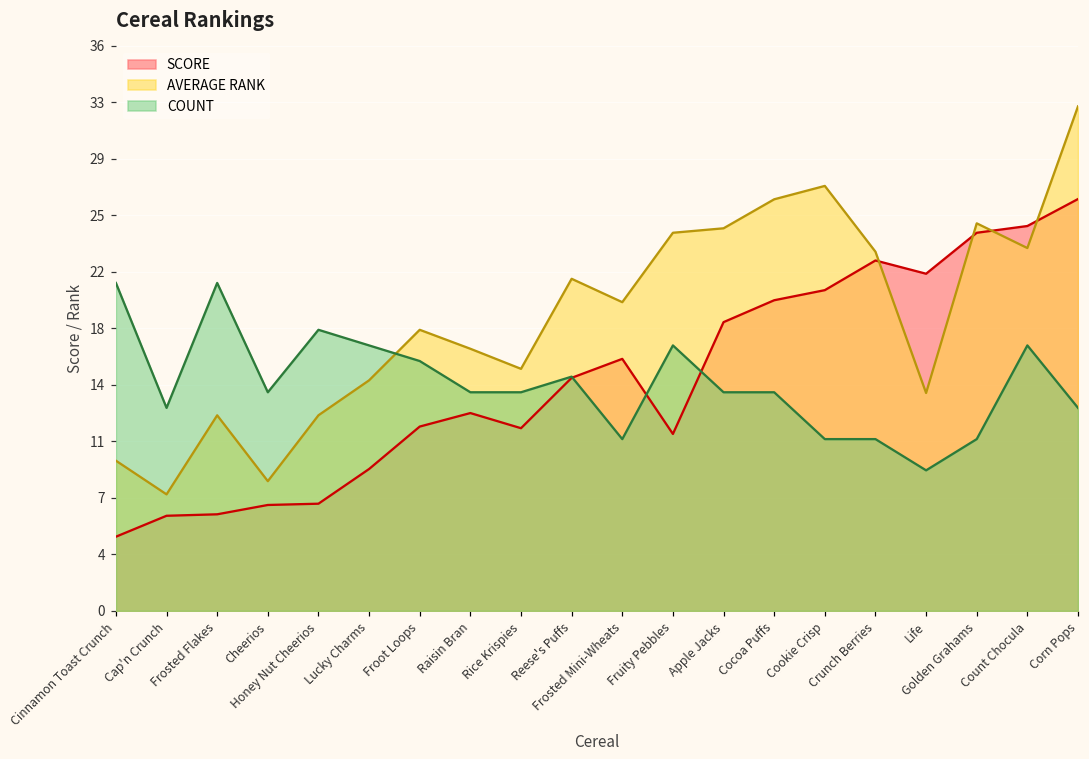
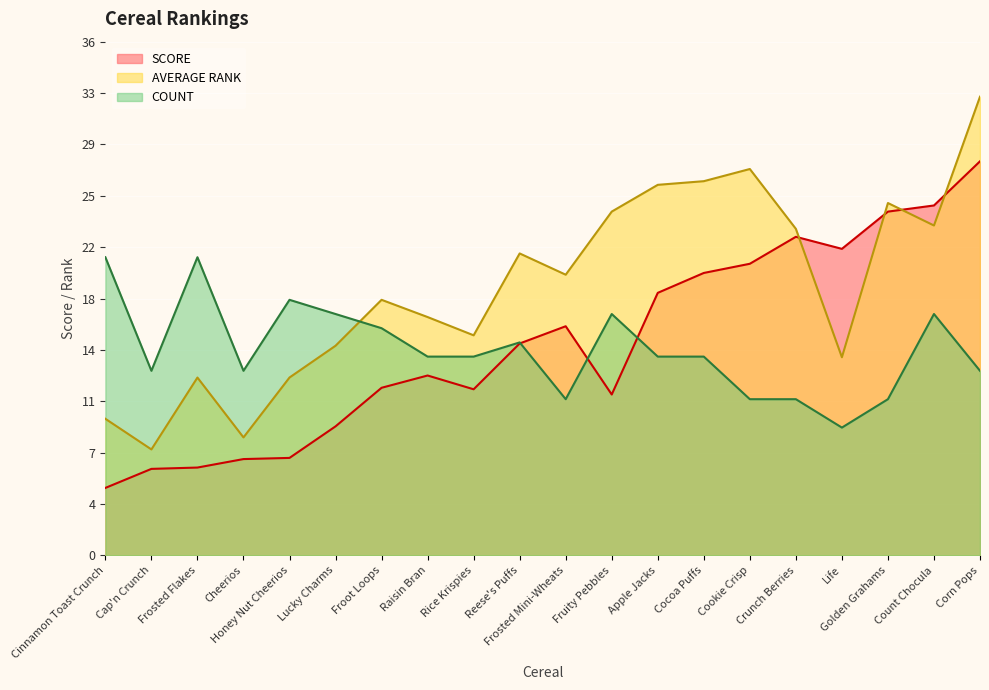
  {
    "SCORE": {
      "Cinnamon Toast Crunch": 4.8,
      "Cap'n Crunch": 6.1,
      "Frosted Flakes": 6.2,
      "Cheerios": 6.8,
      "Honey Nut Cheerios": 6.9,
      "Lucky Charms": 9.1,
      "Froot Loops": 11.8,
      "Raisin Bran": 12.7,
      "Rice Krispies": 11.7,
      "Frosted Mini-Wheats": 16.1,
      "Fruity Pebbles": 11.3,
      "Apple Jacks": 18.5,
      "Cocoa Puffs": 19.9,
      "Cookie Crisp": 20.5,
      "Crunch Berries": 22.4,
      "Life": 21.6,
      "Golden Grahams": 24.2,
      "Count Chocula": 24.6,
-     "Corn Pops": 26.4
+     "Corn Pops": 27.8
    },
    "AVERAGE RANK": {
      "Cinnamon Toast Crunch": 9.6,
      "Cap'n Crunch": 7.5,
      "Frosted Flakes": 12.5,
      "Cheerios": 8.3,
      "Honey Nut Cheerios": 12.5,
      "Lucky Charms": 14.8,
      "Froot Loops": 18.0,
      "Raisin Bran": 16.8,
      "Rice Krispies": 15.5,
      "Reese's Puffs": 21.3,
      "Frosted Mini-Wheats": 19.8,
      "Fruity Pebbles": 24.2,
-     "Apple Jacks": 24.5,
+     "Apple Jacks": 26.1,
      "Cocoa Puffs": 26.4,
      "Cookie Crisp": 27.2,
      "Crunch Berries": 23.0,
      "Life": 14.0,
      "Golden Grahams": 24.8,
      "Count Chocula": 23.2,
      "Corn Pops": 32.3
    },
    "COUNT": {
      "Cinnamon Toast Crunch": 21,
      "Cap'n Crunch": 13,
      "Frosted Flakes": 21,
-     "Cheerios": 14,
+     "Cheerios": 13,
      "Honey Nut Cheerios": 18,
      "Lucky Charms": 17,
      "Froot Loops": 16,
      "Raisin Bran": 14,
      "Rice Krispies": 14,
      "Frosted Mini-Wheats": 11,
      "Fruity Pebbles": 17,
      "Apple Jacks": 14,
      "Cocoa Puffs": 14,
      "Cookie Crisp": 11,
      "Crunch Berries": 11,
      "Life": 9,
      "Golden Grahams": 11,
      "Count Chocula": 17,
      "Corn Pops": 13
    }
  }
